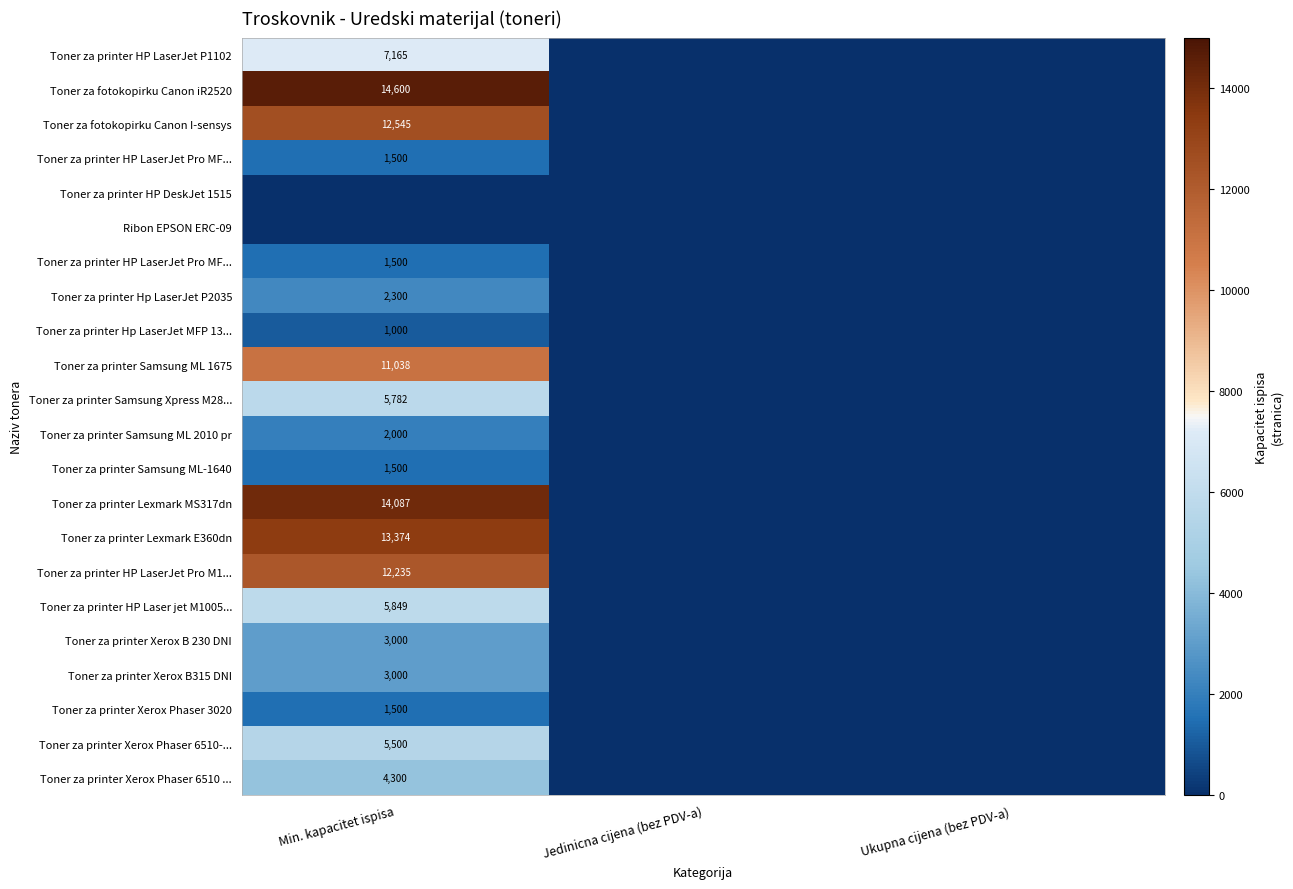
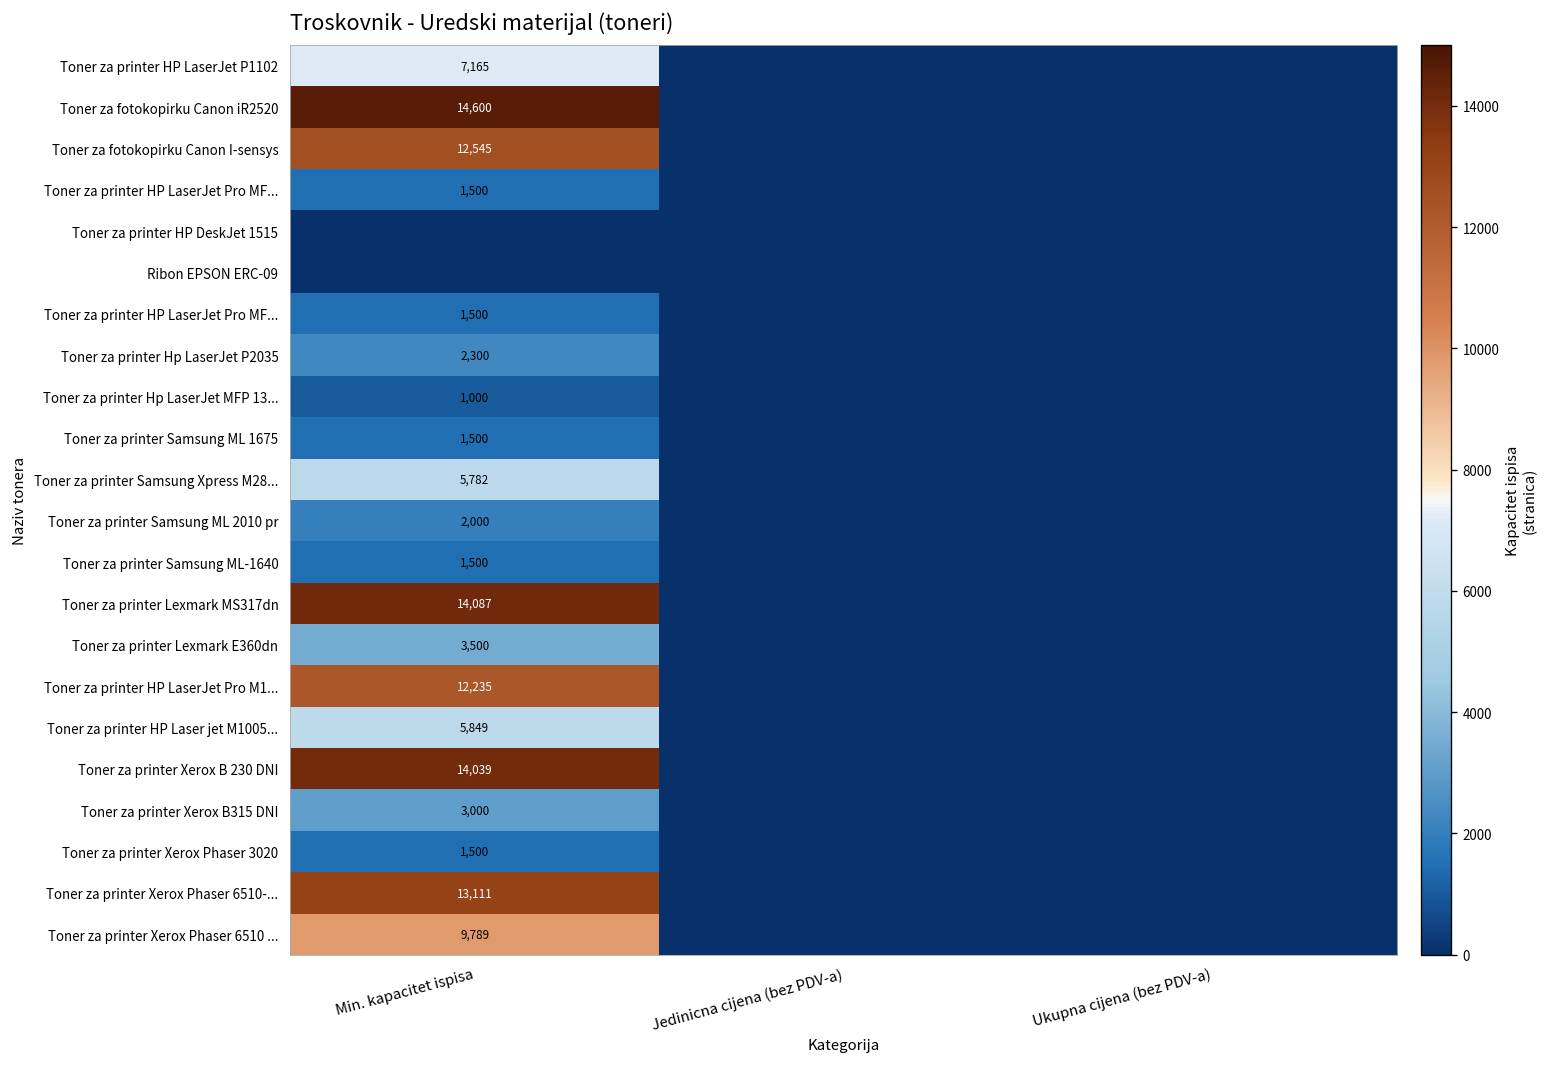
  {
    "Toner za printer HP LaserJet P1102": {
      "Min. kapacitet ispisa": "7,165"
    },
    "Toner za fotokopirku Canon iR2520": {
      "Min. kapacitet ispisa": "14,600"
    },
    "Toner za fotokopirku Canon I-sensys": {
      "Min. kapacitet ispisa": "12,545"
    },
    "Toner za printer Hp LaserJet P2035": {
      "Min. kapacitet ispisa": "2,300"
    },
    "Toner za printer Hp LaserJet MFP 13...": {
      "Min. kapacitet ispisa": "1,000"
    },
    "Toner za printer Samsung ML 1675": {
-     "Min. kapacitet ispisa": "11,038"
+     "Min. kapacitet ispisa": "1,500"
    },
    "Toner za printer Samsung Xpress M28...": {
      "Min. kapacitet ispisa": "5,782"
    },
    "Toner za printer Samsung ML 2010 pr": {
      "Min. kapacitet ispisa": "2,000"
    },
    "Toner za printer Samsung ML-1640": {
      "Min. kapacitet ispisa": "1,500"
    },
    "Toner za printer Lexmark MS317dn": {
      "Min. kapacitet ispisa": "14,087"
    },
    "Toner za printer Lexmark E360dn": {
-     "Min. kapacitet ispisa": "13,374"
+     "Min. kapacitet ispisa": "3,500"
    },
    "Toner za printer HP LaserJet Pro M1...": {
      "Min. kapacitet ispisa": "12,235"
    },
    "Toner za printer HP Laser jet M1005...": {
      "Min. kapacitet ispisa": "5,849"
    },
    "Toner za printer Xerox B 230 DNI": {
-     "Min. kapacitet ispisa": "3,000"
+     "Min. kapacitet ispisa": "14,039"
    },
    "Toner za printer Xerox B315 DNI": {
      "Min. kapacitet ispisa": "3,000"
    },
    "Toner za printer Xerox Phaser 3020": {
      "Min. kapacitet ispisa": "1,500"
    },
    "Toner za printer Xerox Phaser 6510-...": {
-     "Min. kapacitet ispisa": "5,500"
+     "Min. kapacitet ispisa": "13,111"
    },
    "Toner za printer Xerox Phaser 6510 ...": {
-     "Min. kapacitet ispisa": "4,300"
+     "Min. kapacitet ispisa": "9,789"
    }
  }
